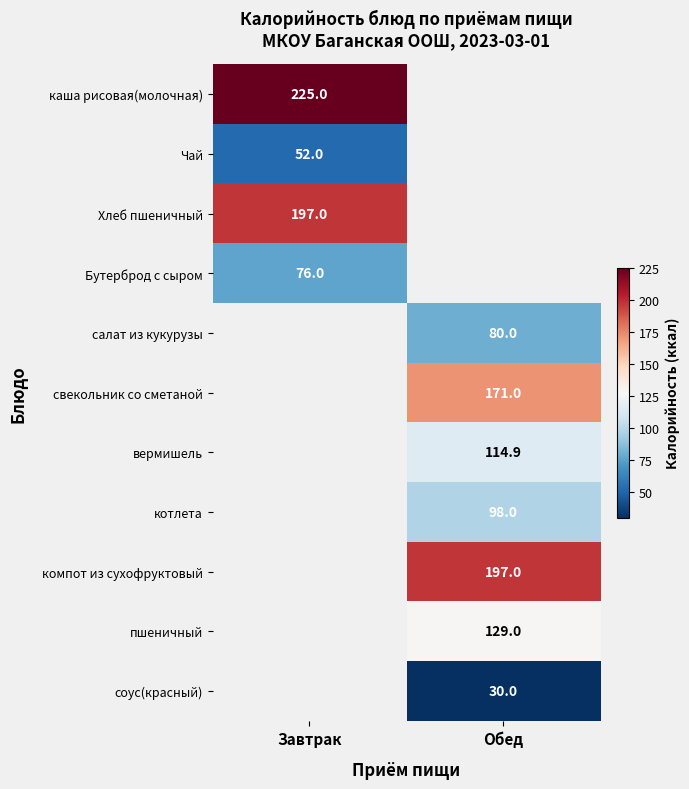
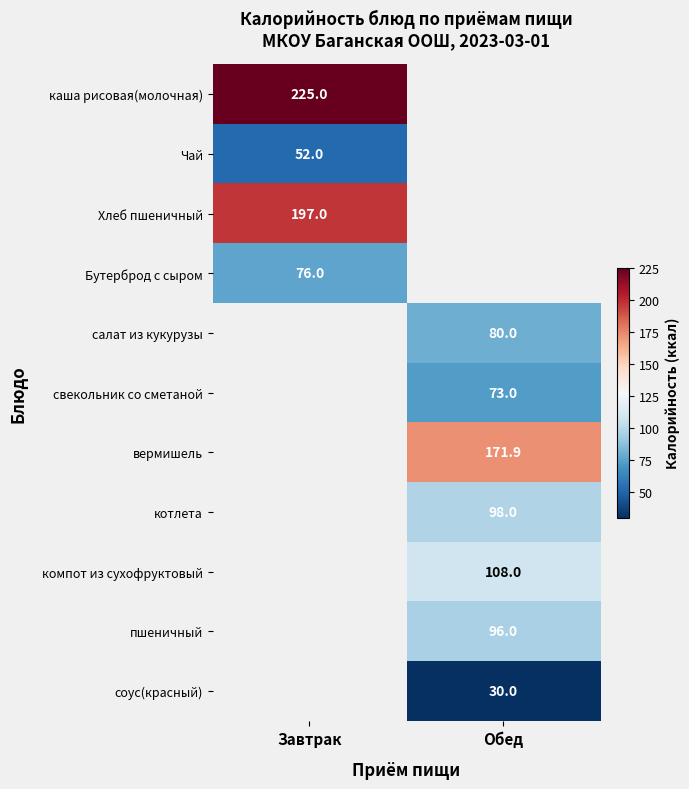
  {
    "каша рисовая(молочная)": {
      "Завтрак": 225.0
    },
    "Чай": {
      "Завтрак": 52.0
    },
    "Хлеб пшеничный": {
      "Завтрак": 197.0
    },
    "Бутерброд с сыром": {
      "Завтрак": 76.0
    },
    "салат из кукурузы": {
      "Обед": 80.0
    },
    "свекольник со сметаной": {
-     "Обед": 171.0
+     "Обед": 73.0
    },
    "вермишель": {
-     "Обед": 114.9
+     "Обед": 171.9
    },
    "котлета": {
      "Обед": 98.0
    },
    "компот из сухофруктовый": {
-     "Обед": 197.0
+     "Обед": 108.0
    },
    "пшеничный": {
-     "Обед": 129.0
+     "Обед": 96.0
    },
    "соус(красный)": {
      "Обед": 30.0
    }
  }
